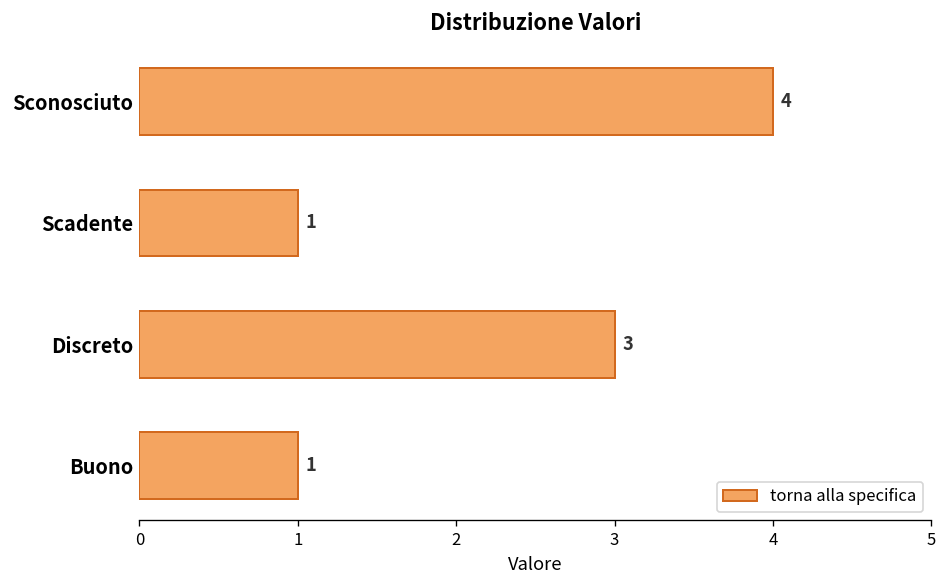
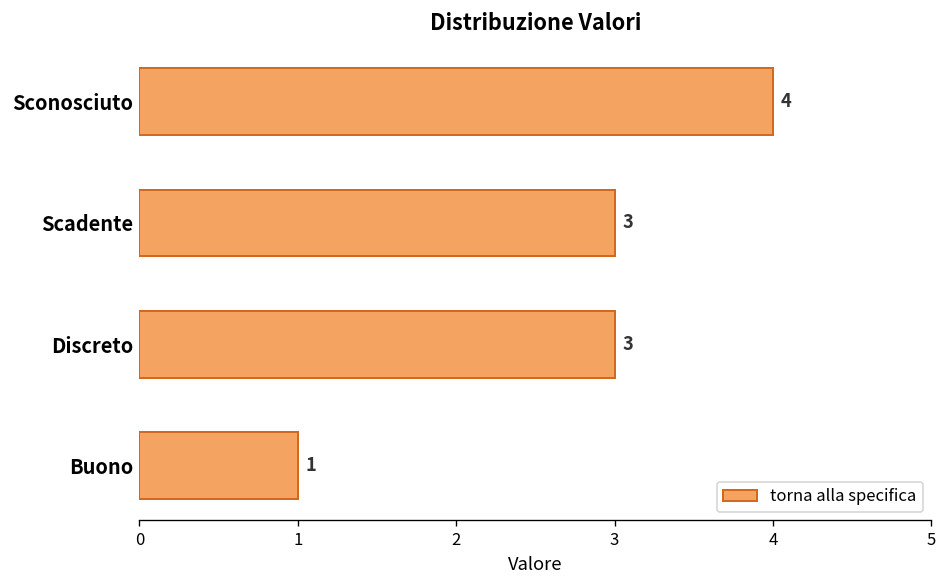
  {
    "Sconosciuto": 4,
-   "Scadente": 1,
+   "Scadente": 3,
    "Discreto": 3,
    "Buono": 1
  }
